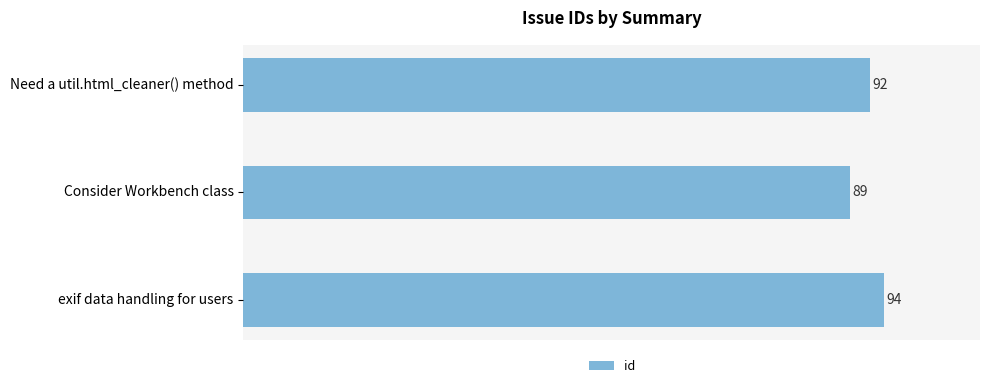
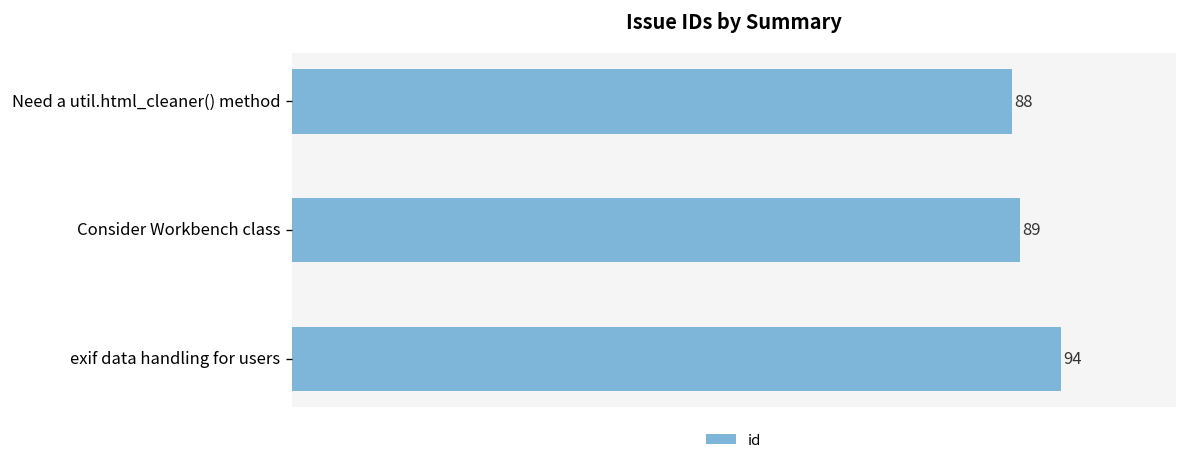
  {
-   "Need a util.html_cleaner() method": 92,
+   "Need a util.html_cleaner() method": 88,
    "Consider Workbench class": 89,
    "exif data handling for users": 94
  }
